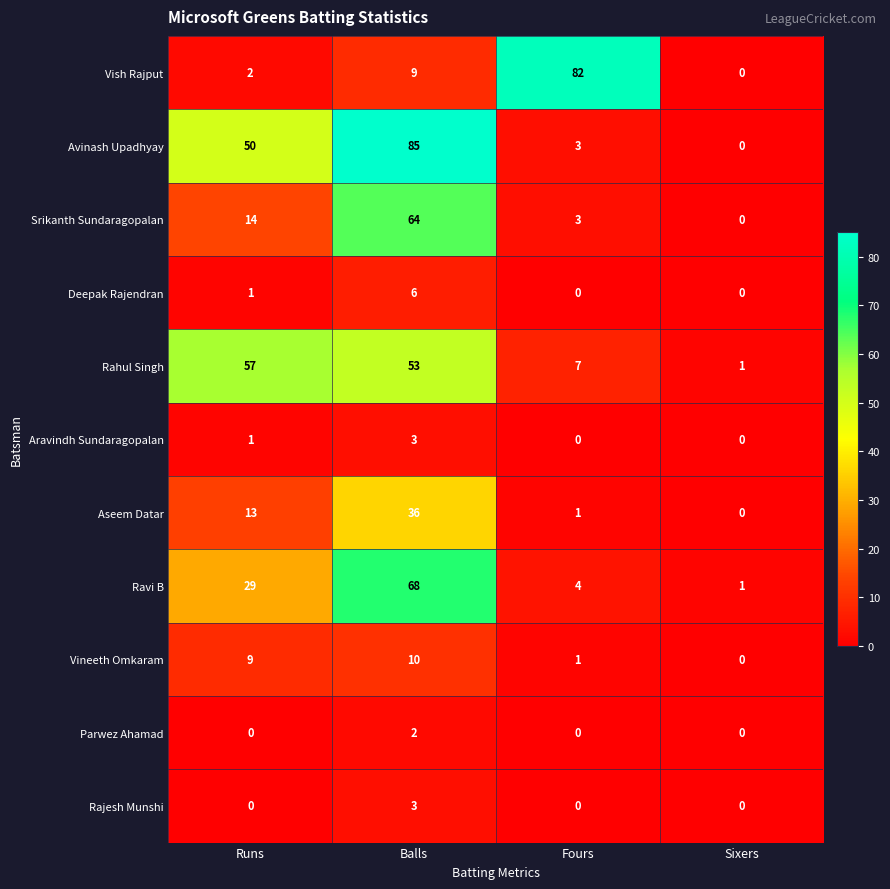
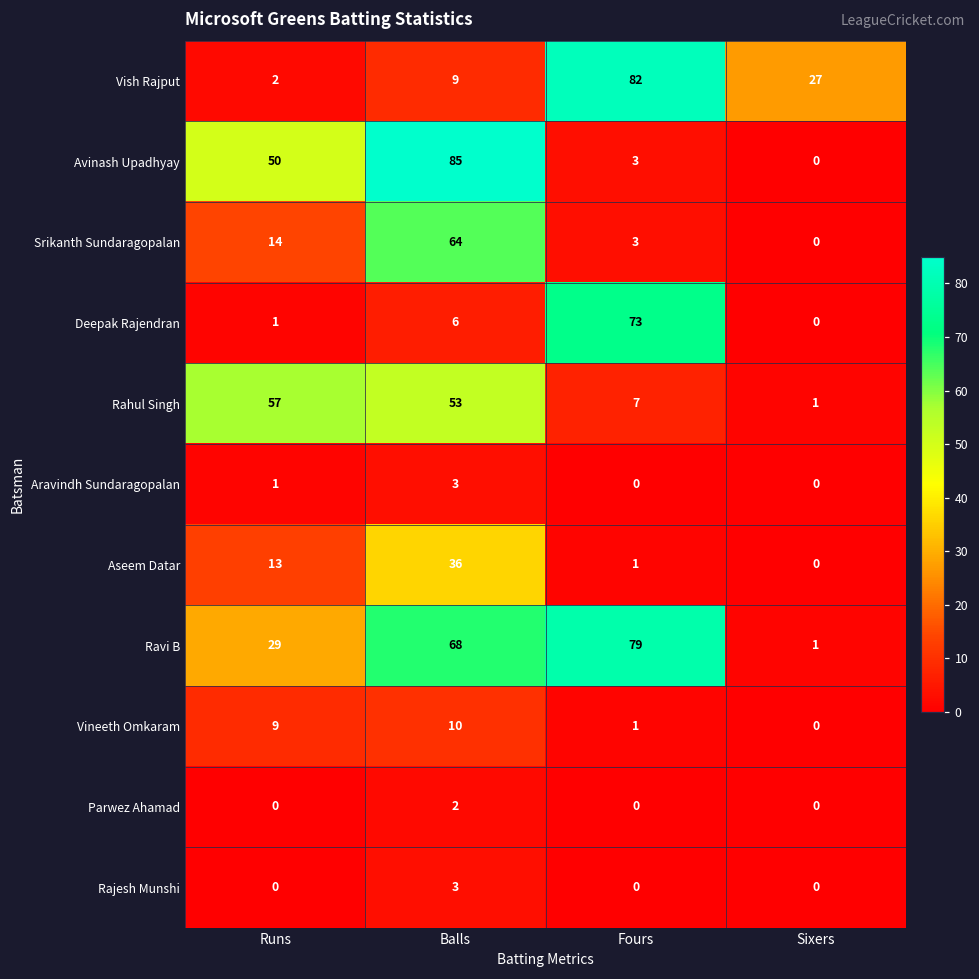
  {
    "Vish Rajput": {
      "Runs": 2,
      "Balls": 9,
      "Fours": 82,
-     "Sixers": 0
+     "Sixers": 27
    },
    "Avinash Upadhyay": {
      "Runs": 50,
      "Balls": 85,
      "Fours": 3,
      "Sixers": 0
    },
    "Srikanth Sundaragopalan": {
      "Runs": 14,
      "Balls": 64,
      "Fours": 3,
      "Sixers": 0
    },
    "Deepak Rajendran": {
      "Runs": 1,
      "Balls": 6,
-     "Fours": 0,
+     "Fours": 73,
      "Sixers": 0
    },
    "Rahul Singh": {
      "Runs": 57,
      "Balls": 53,
      "Fours": 7,
      "Sixers": 1
    },
    "Aravindh Sundaragopalan": {
      "Runs": 1,
      "Balls": 3,
      "Fours": 0,
      "Sixers": 0
    },
    "Aseem Datar": {
      "Runs": 13,
      "Balls": 36,
      "Fours": 1,
      "Sixers": 0
    },
    "Ravi B": {
      "Runs": 29,
      "Balls": 68,
-     "Fours": 4,
+     "Fours": 79,
      "Sixers": 1
    },
    "Vineeth Omkaram": {
      "Runs": 9,
      "Balls": 10,
      "Fours": 1,
      "Sixers": 0
    },
    "Parwez Ahamad": {
      "Runs": 0,
      "Balls": 2,
      "Fours": 0,
      "Sixers": 0
    },
    "Rajesh Munshi": {
      "Runs": 0,
      "Balls": 3,
      "Fours": 0,
      "Sixers": 0
    }
  }
